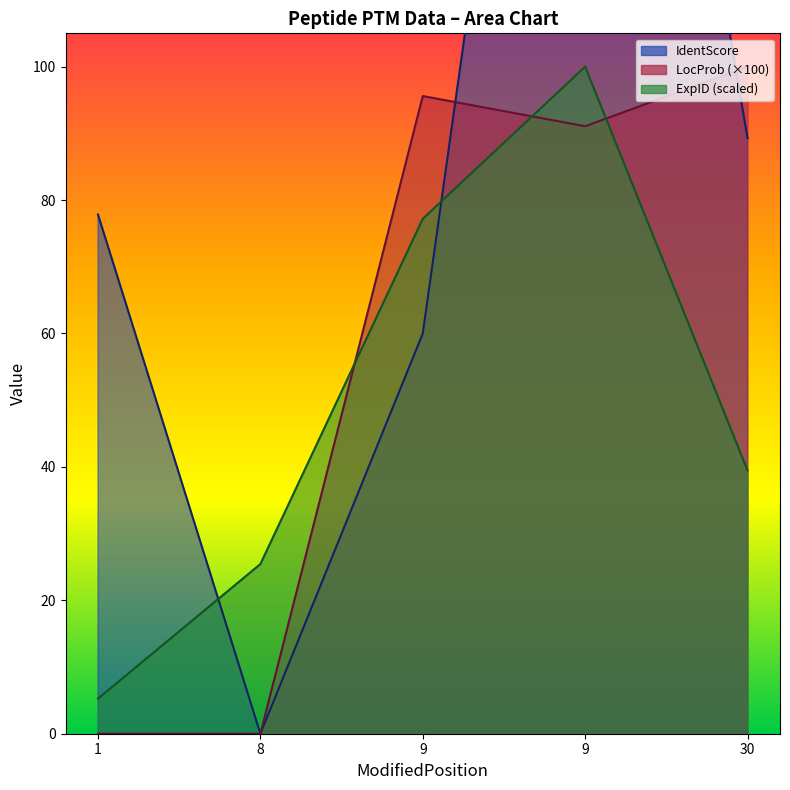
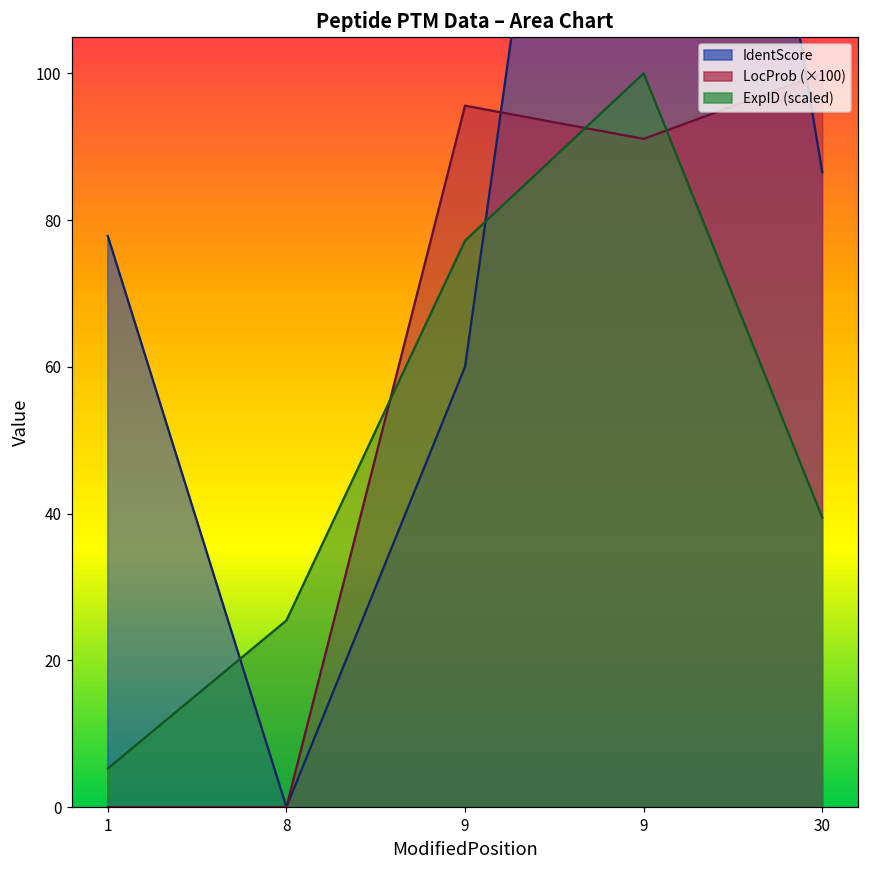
  {
    "IdentScore": {
      "1": 78,
-     "30": 89
+     "30": 87
    },
    "LocProb (×100)": {
      "1": 0
    },
    "ExpID (scaled)": {
      "1": 5,
      "8": 25,
      "30": 39
    }
  }
